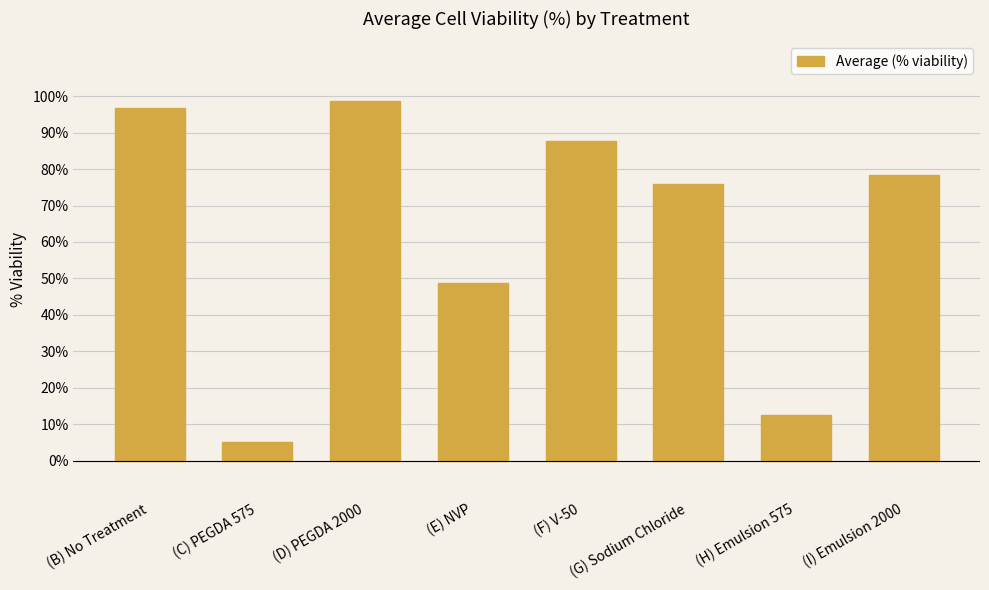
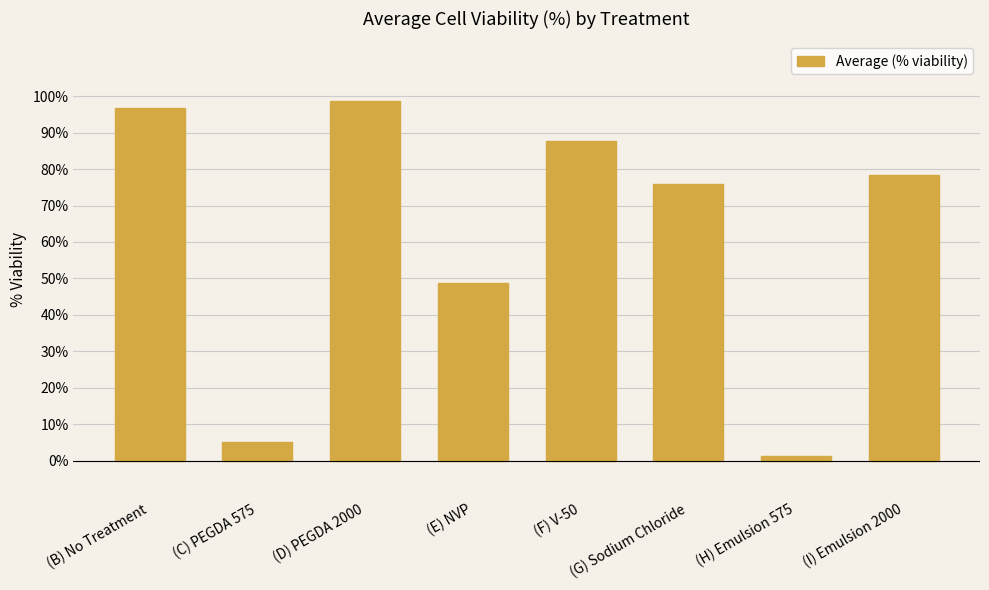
  {
    "(B) No Treatment": "97%",
    "(C) PEGDA 575": "5%",
    "(D) PEGDA 2000": "99%",
    "(E) NVP": "49%",
    "(F) V-50": "88%",
    "(G) Sodium Chloride": "76%",
-   "(H) Emulsion 575": "13%",
+   "(H) Emulsion 575": "1%",
    "(I) Emulsion 2000": "78%"
  }
